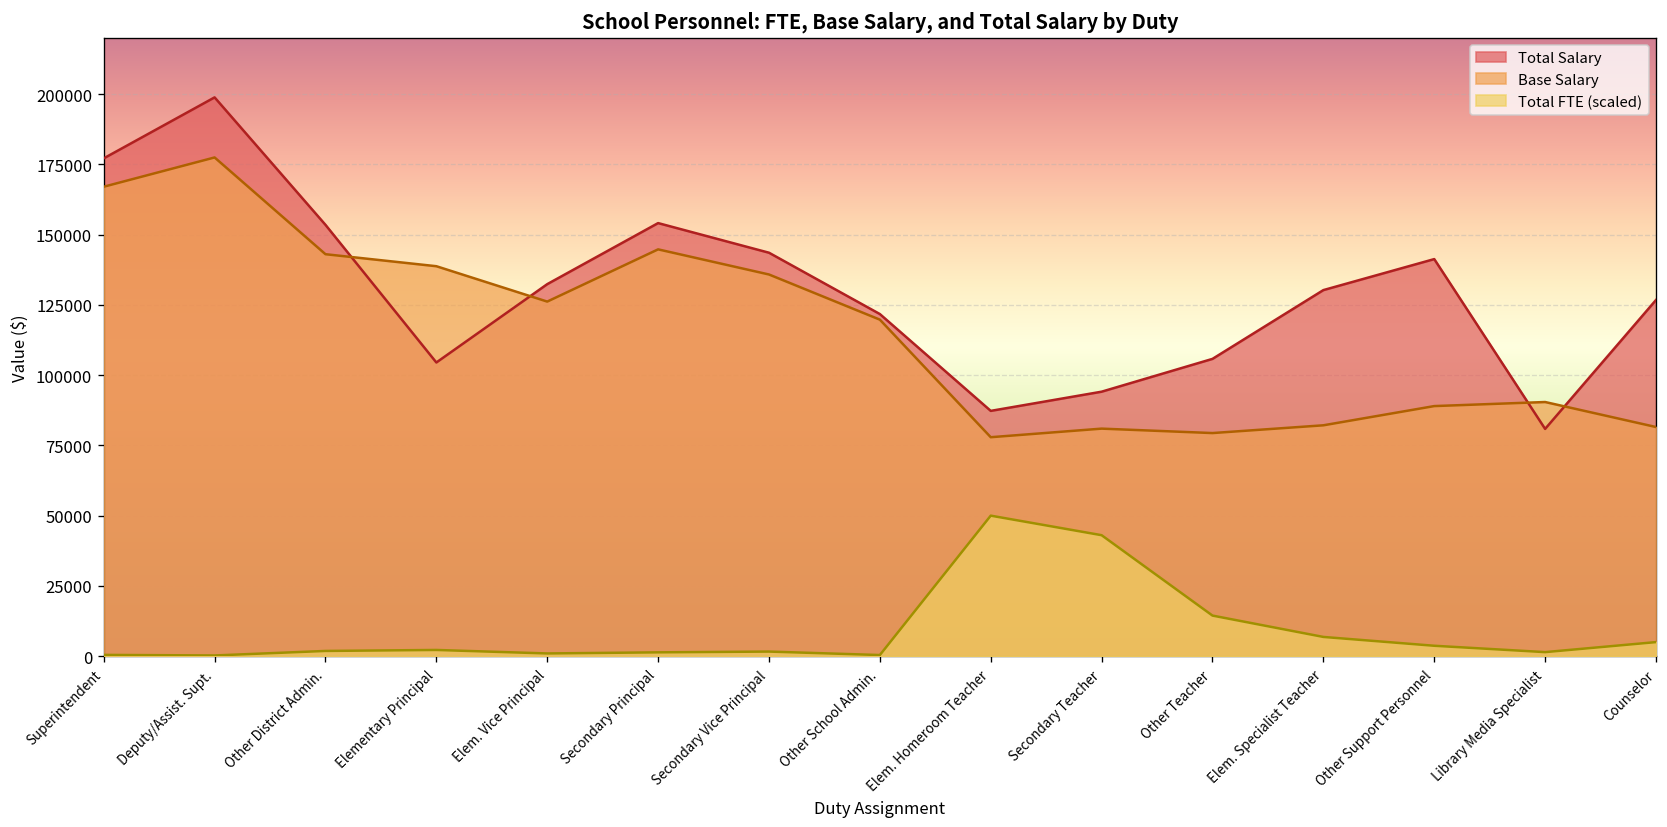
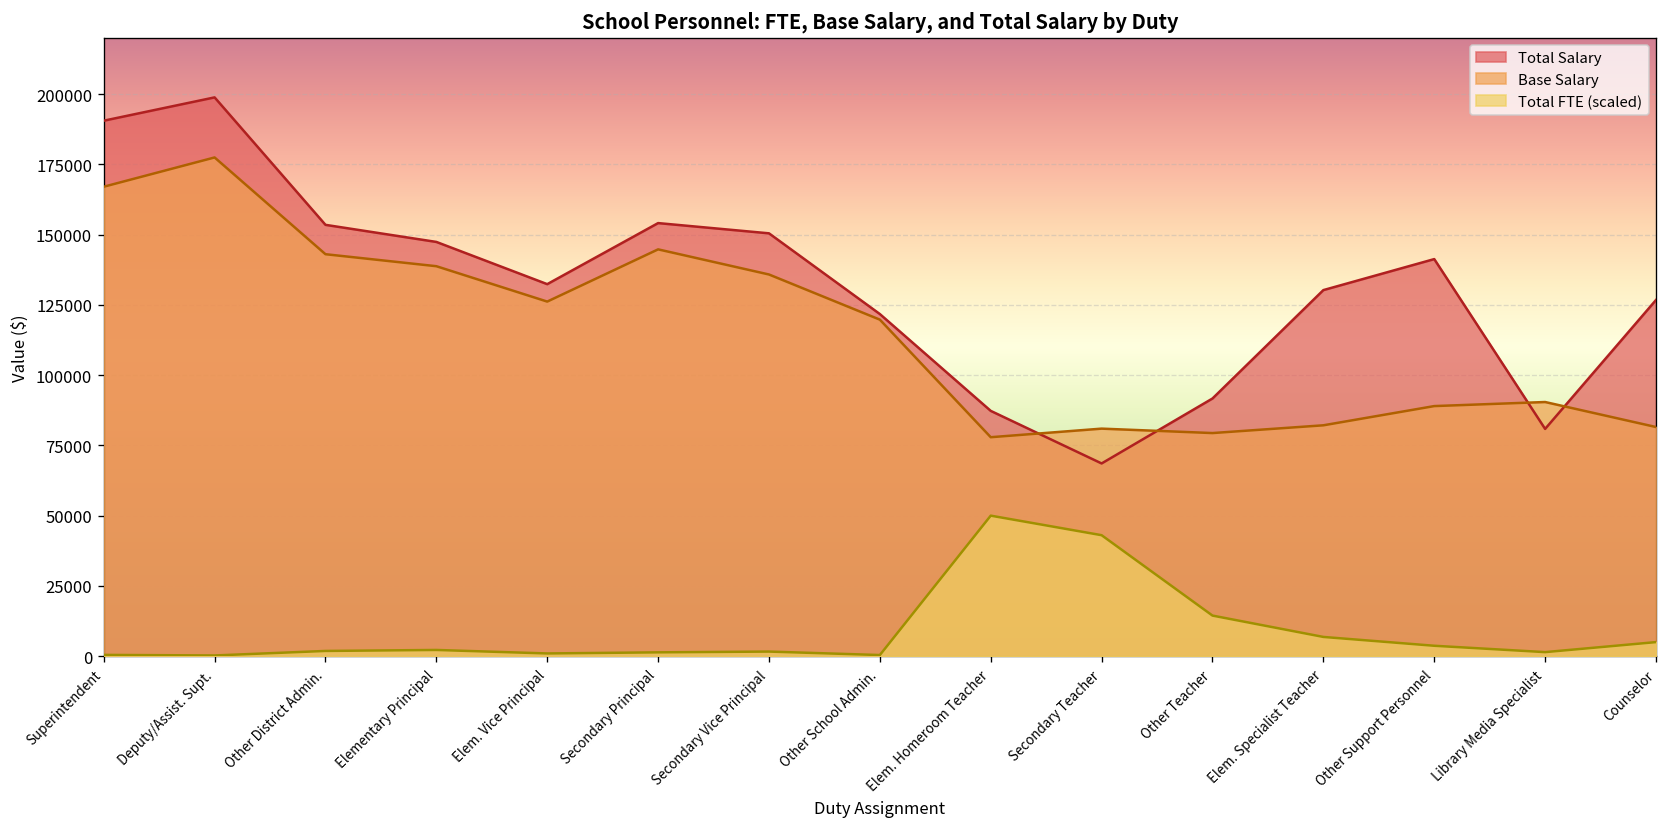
  {
    "Total Salary": {
-     "Superintendent": 177000,
+     "Superintendent": 191000,
      "Deputy/Assist. Supt.": 199000,
      "Other District Admin.": 153000,
-     "Elementary Principal": 104000,
+     "Elementary Principal": 147000,
      "Elem. Vice Principal": 132000,
      "Secondary Principal": 154000,
-     "Secondary Vice Principal": 144000,
+     "Secondary Vice Principal": 150000,
      "Other School Admin.": 122000,
      "Elem. Homeroom Teacher": 87000,
-     "Secondary Teacher": 94000,
-     "Other Teacher": 106000,
+     "Secondary Teacher": 69000,
+     "Other Teacher": 92000,
      "Elem. Specialist Teacher": 130000,
      "Other Support Personnel": 141000,
      "Library Media Specialist": 81000,
      "Counselor": 127000
    }
  }
